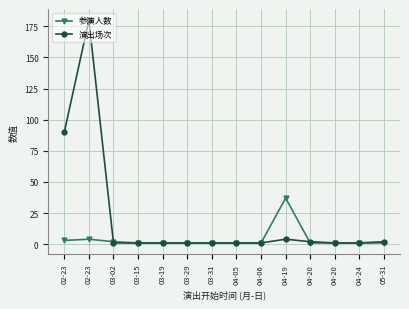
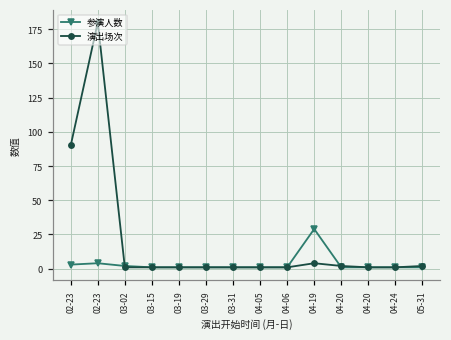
  {
    "参演人数": {
-     "04-19": 37
+     "04-19": 29
    },
    "演出场次": {
      "04-19": 4
    }
  }
